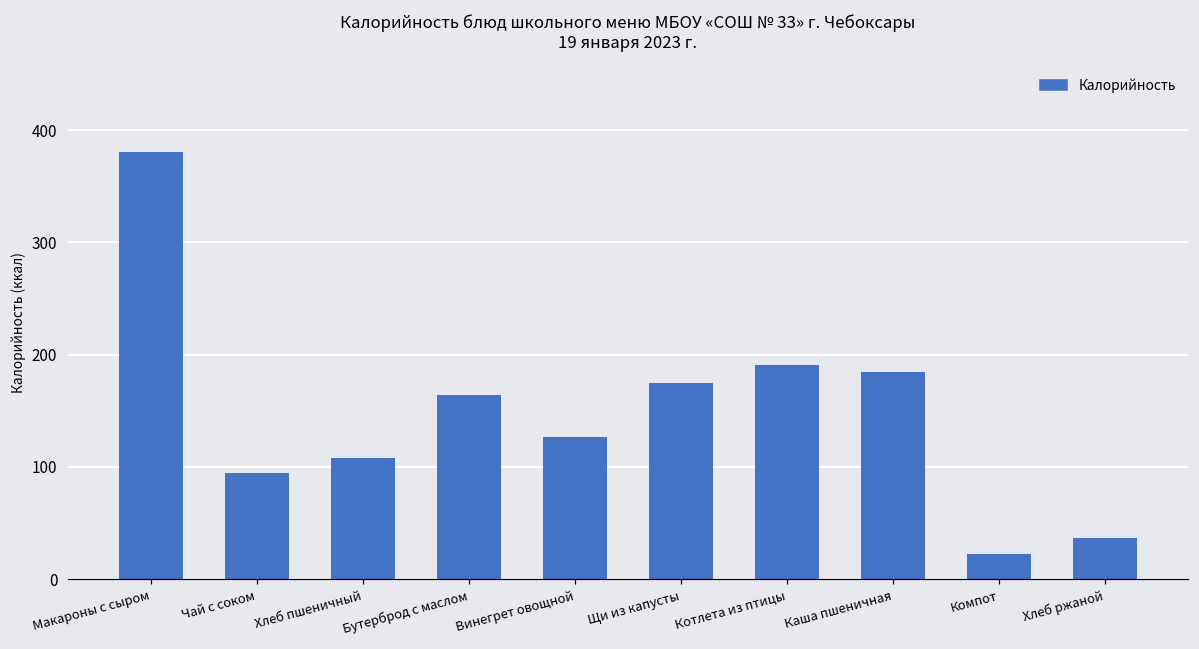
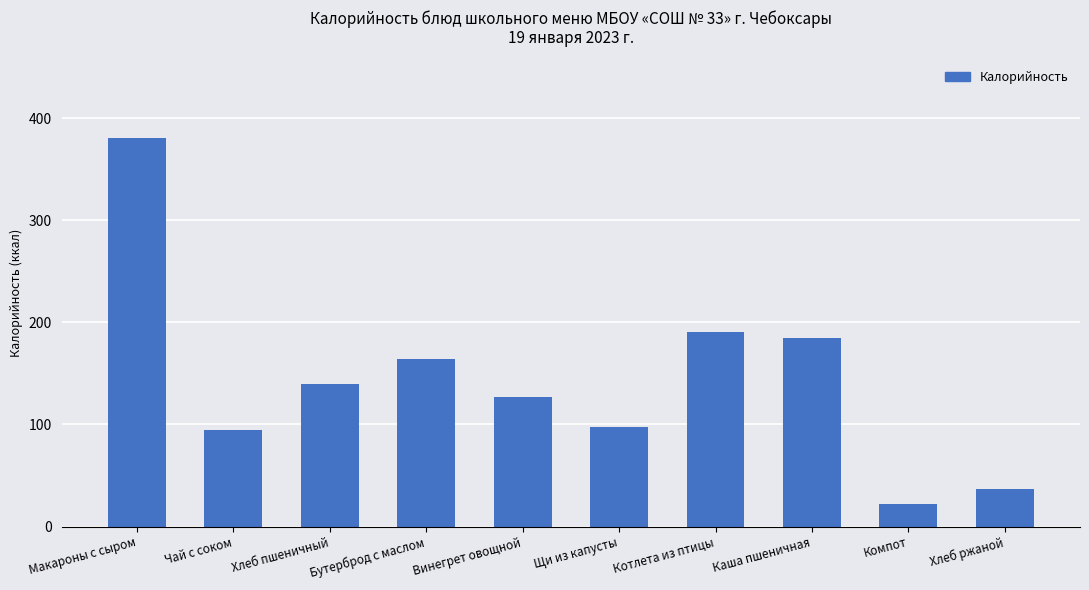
  {
    "Макароны с сыром": 381,
    "Чай с соком": 95,
-   "Хлеб пшеничный": 108,
+   "Хлеб пшеничный": 140,
    "Бутерброд с маслом": 164,
    "Винегрет овощной": 127,
-   "Щи из капусты": 175,
+   "Щи из капусты": 98,
    "Котлета из птицы": 191,
    "Каша пшеничная": 185,
    "Компот": 22,
    "Хлеб ржаной": 37
  }
